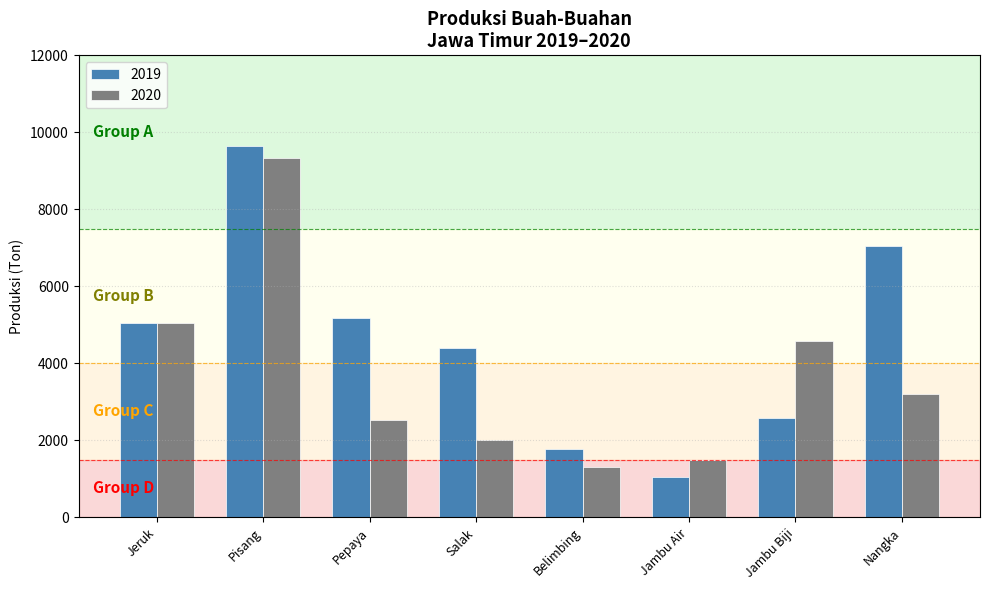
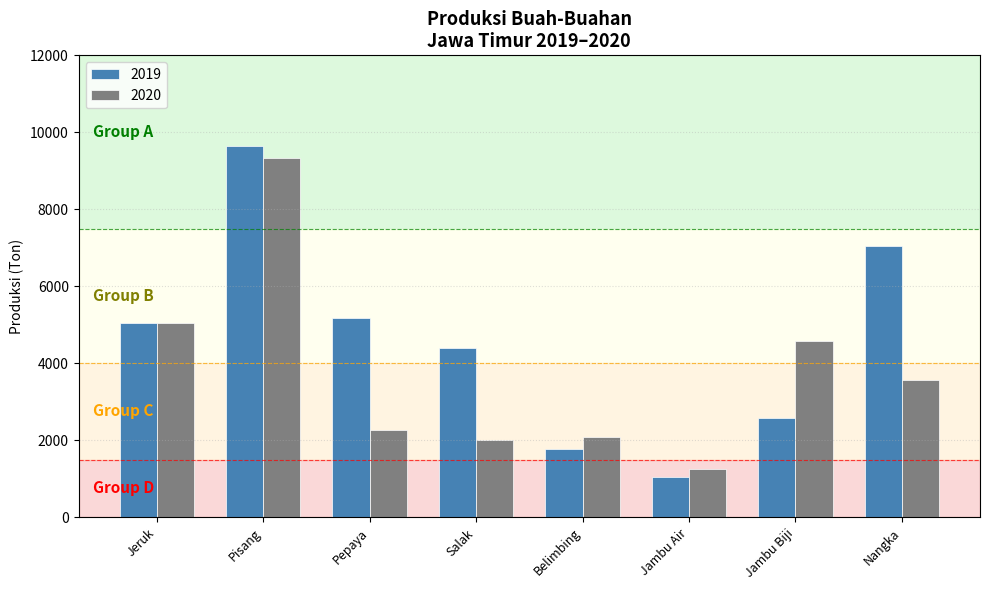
  {
    "2019": {
      "Pisang": 9700,
      "Belimbing": 1800,
      "Jambu Air": 1000,
      "Jambu Biji": 2600
    },
    "2020": {
      "Pisang": 9300,
-     "Pepaya": 2500,
+     "Pepaya": 2300,
      "Salak": 2000,
-     "Belimbing": 1300,
-     "Jambu Air": 1500,
-     "Nangka": 3200
+     "Belimbing": 2100,
+     "Jambu Air": 1200,
+     "Nangka": 3600
    }
  }
